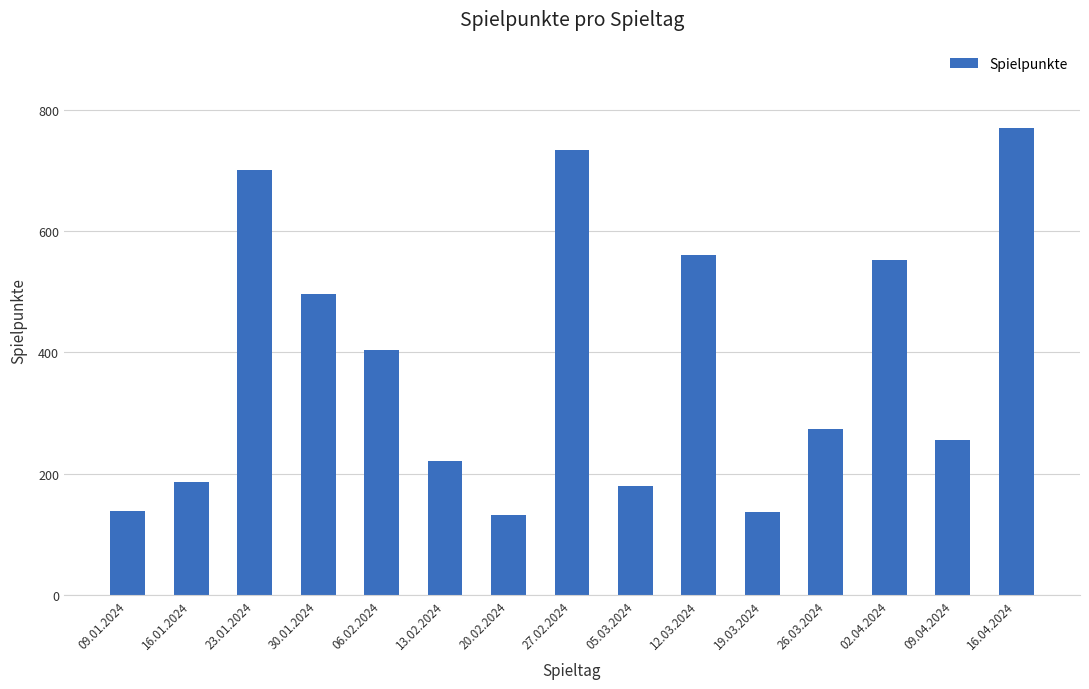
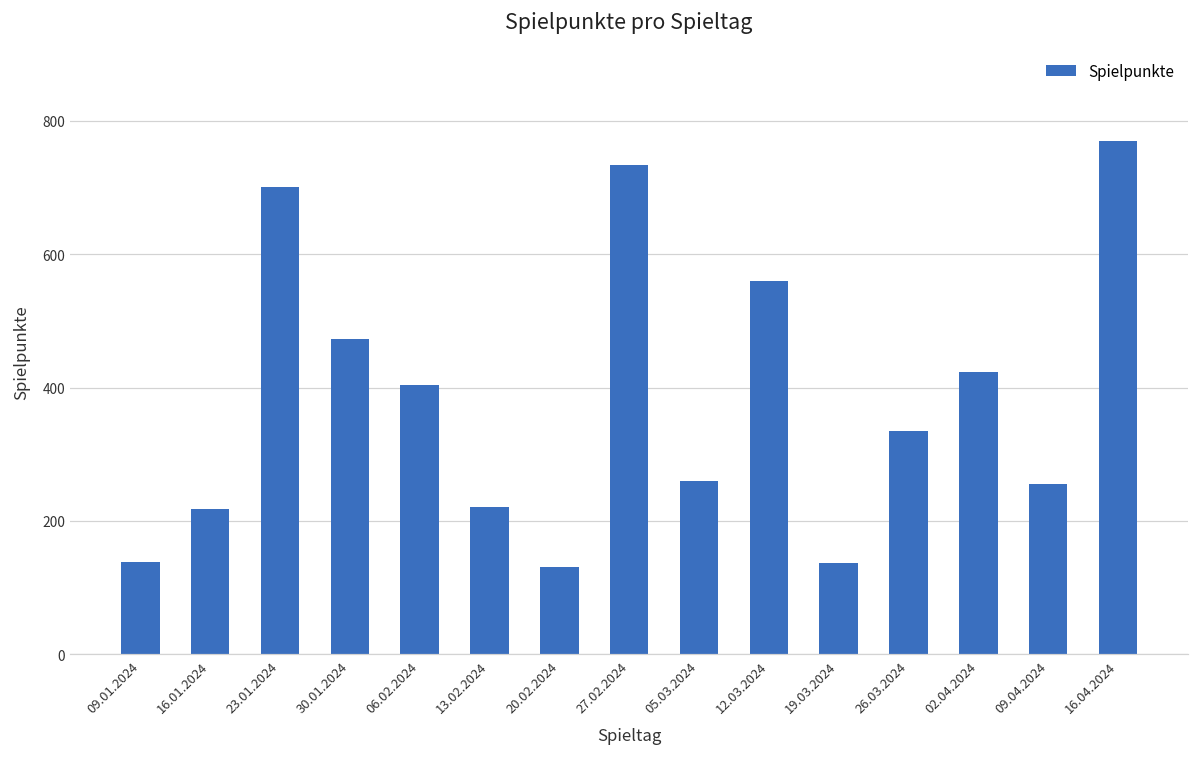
  {
    "09.01.2024": 140,
-   "16.01.2024": 190,
+   "16.01.2024": 220,
    "23.01.2024": 700,
-   "30.01.2024": 500,
+   "30.01.2024": 470,
    "06.02.2024": 400,
    "13.02.2024": 220,
    "20.02.2024": 130,
    "27.02.2024": 730,
-   "05.03.2024": 180,
+   "05.03.2024": 260,
    "12.03.2024": 560,
    "19.03.2024": 140,
-   "26.03.2024": 270,
-   "02.04.2024": 550,
+   "26.03.2024": 340,
+   "02.04.2024": 420,
    "09.04.2024": 260,
    "16.04.2024": 770
  }
